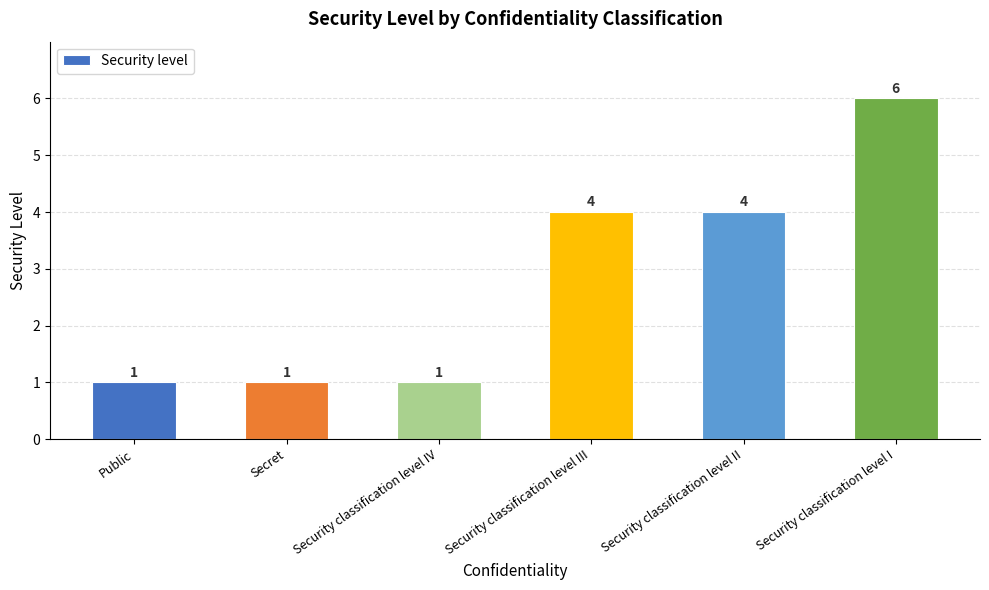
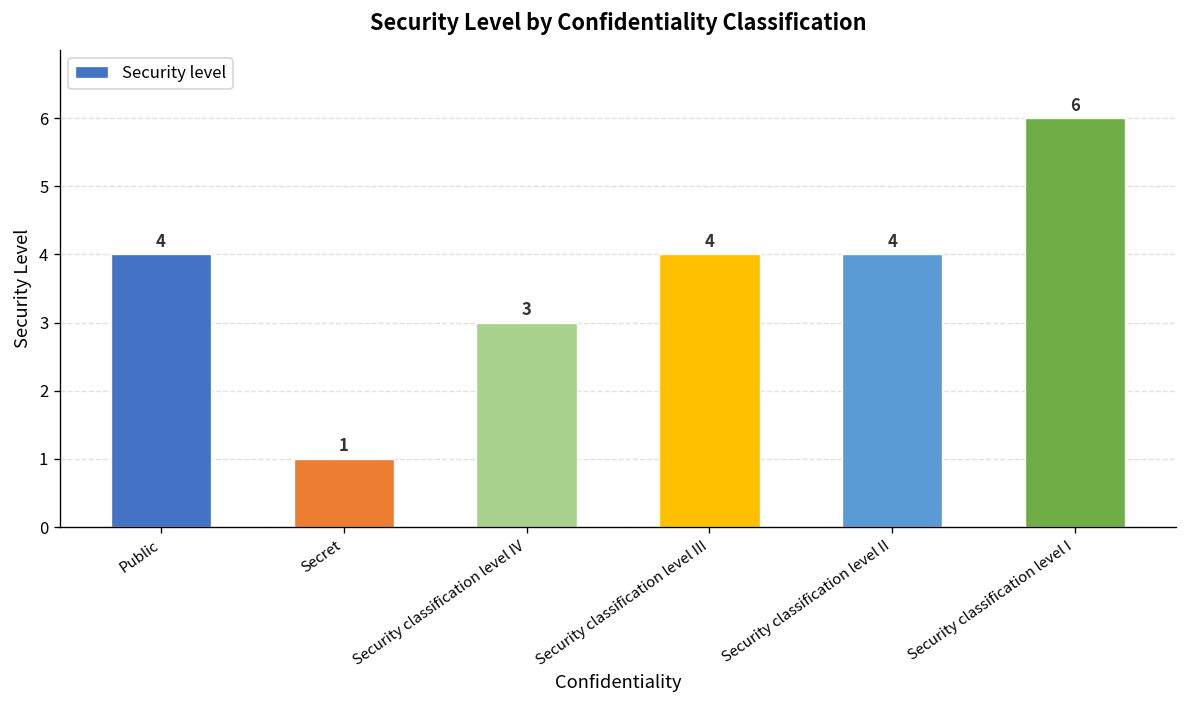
  {
-   "Public": 1,
+   "Public": 4,
    "Secret": 1,
-   "Security classification level IV": 1,
+   "Security classification level IV": 3,
    "Security classification level III": 4,
    "Security classification level II": 4,
    "Security classification level I": 6
  }
